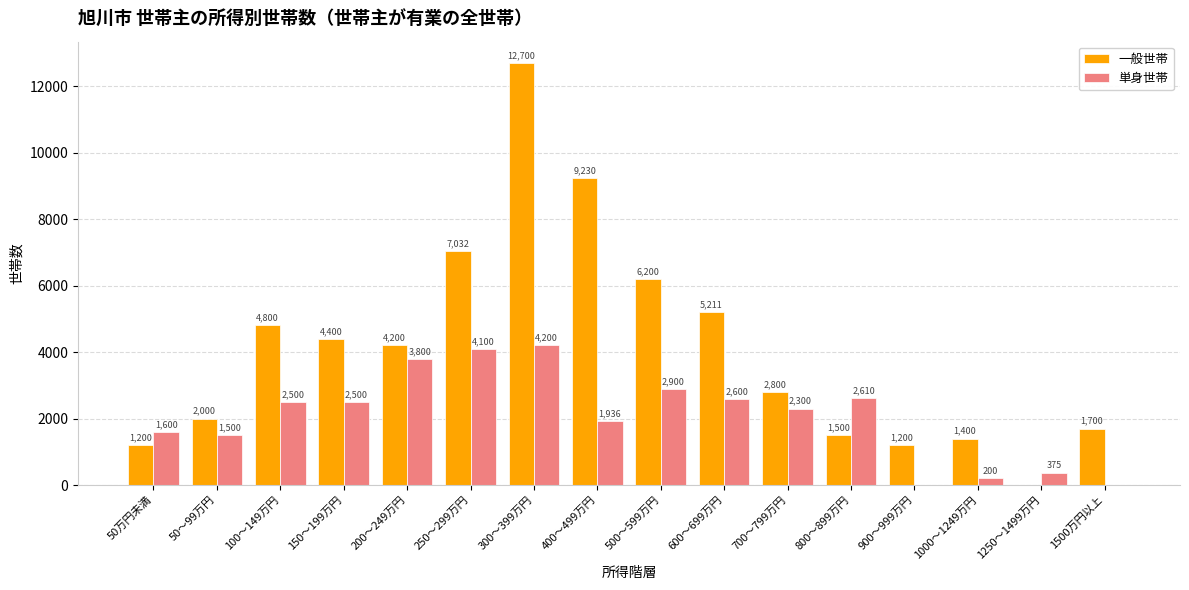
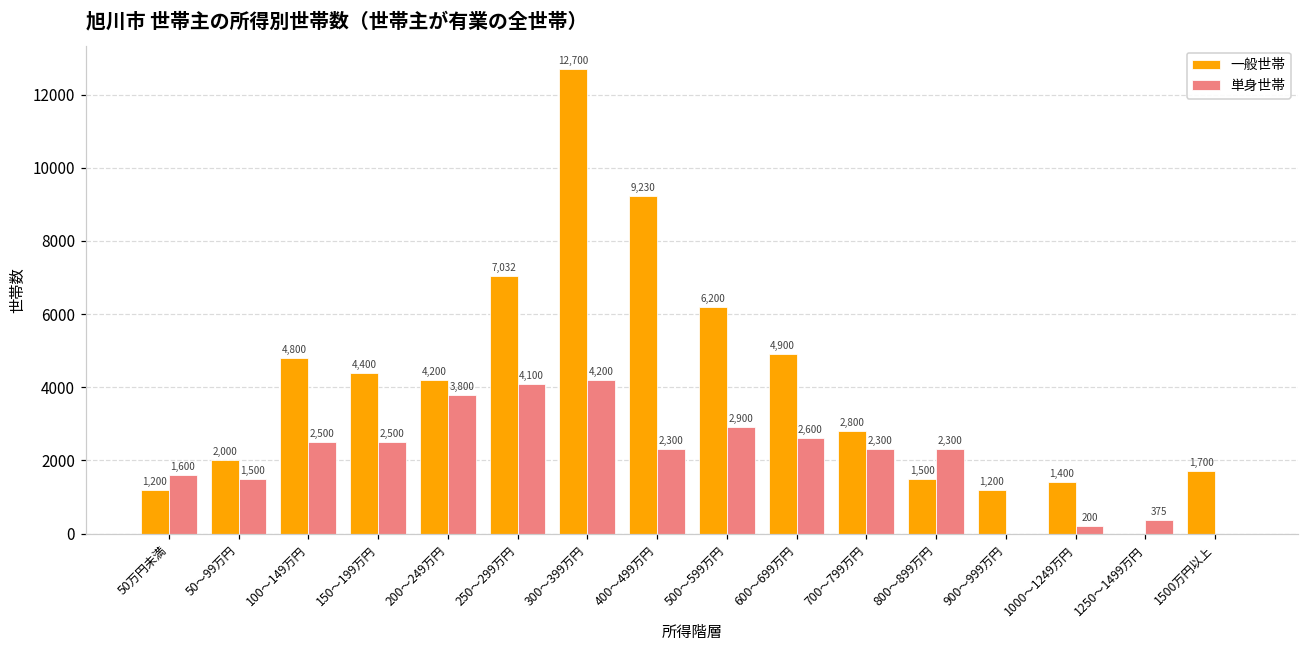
  {
    "一般世帯": {
      "50万円未満": "1,200",
      "50～99万円": "2,000",
      "100～149万円": "4,800",
      "150～199万円": "4,400",
      "200～249万円": "4,200",
      "250～299万円": "7,032",
      "300～399万円": "12,700",
      "400～499万円": "9,230",
      "500～599万円": "6,200",
-     "600～699万円": "5,211",
+     "600～699万円": "4,900",
      "700～799万円": "2,800",
      "800～899万円": "1,500",
      "900～999万円": "1,200",
      "1000～1249万円": "1,400",
      "1500万円以上": "1,700"
    },
    "単身世帯": {
      "50万円未満": "1,600",
      "50～99万円": "1,500",
      "100～149万円": "2,500",
      "150～199万円": "2,500",
      "200～249万円": "3,800",
      "250～299万円": "4,100",
      "300～399万円": "4,200",
-     "400～499万円": "1,936",
+     "400～499万円": "2,300",
      "500～599万円": "2,900",
      "600～699万円": "2,600",
      "700～799万円": "2,300",
-     "800～899万円": "2,610",
+     "800～899万円": "2,300",
      "1000～1249万円": "200",
      "1250～1499万円": "375"
    }
  }
